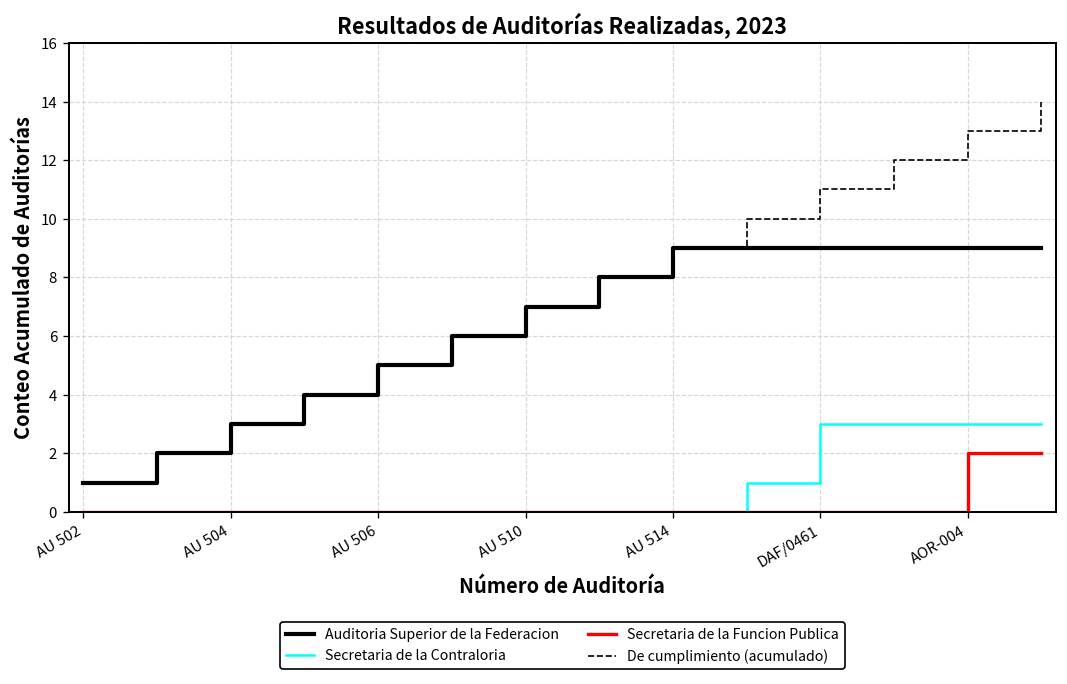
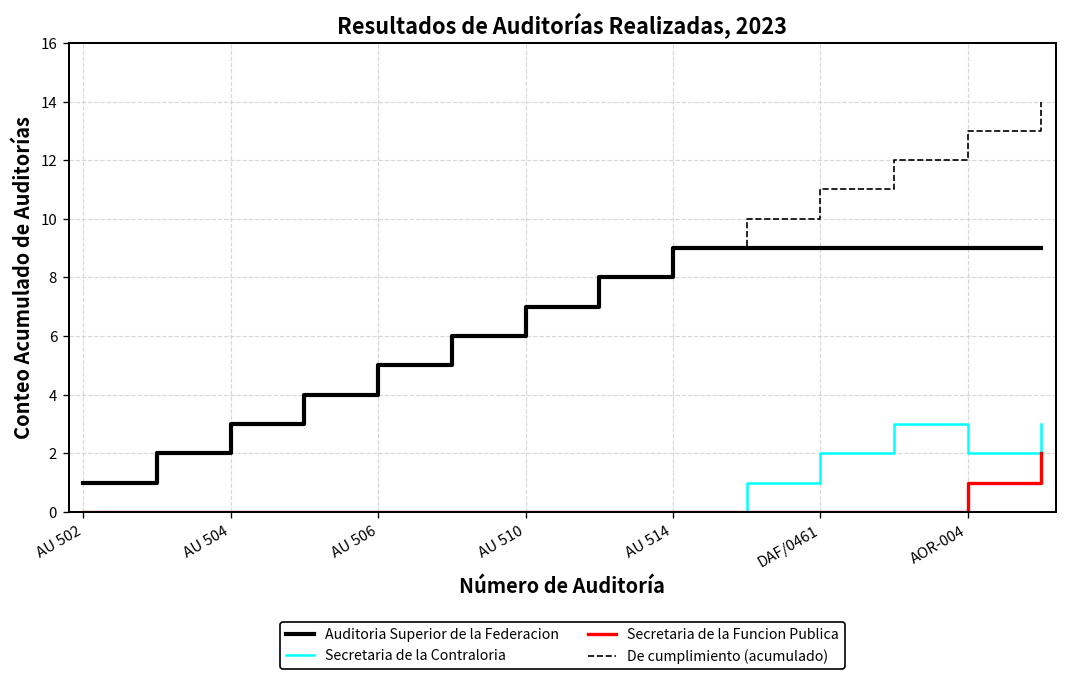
  {
    "Secretaria de la Contraloria": {
-     "DAF/0461": 3,
-     "AOR-004": 3
+     "DAF/0461": 2,
+     "AOR-004": 2
    },
    "Secretaria de la Funcion Publica": {
      "DAF/0461": 0,
-     "AOR-004": 2
+     "AOR-004": 1
    }
  }
